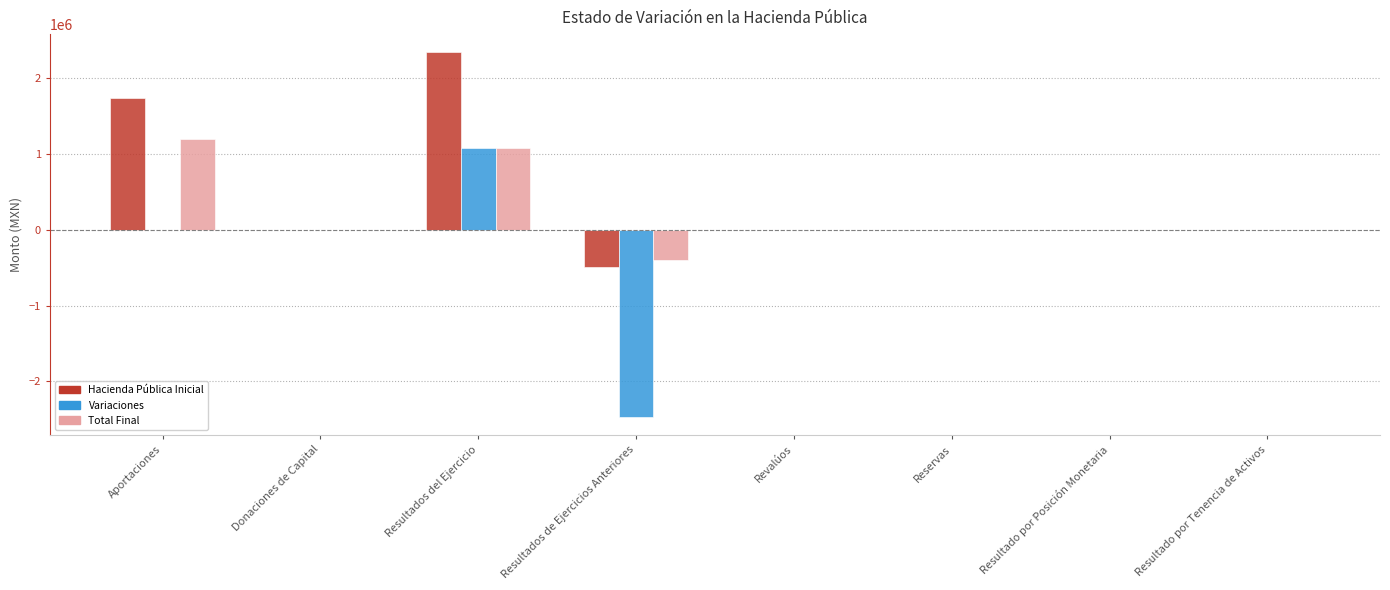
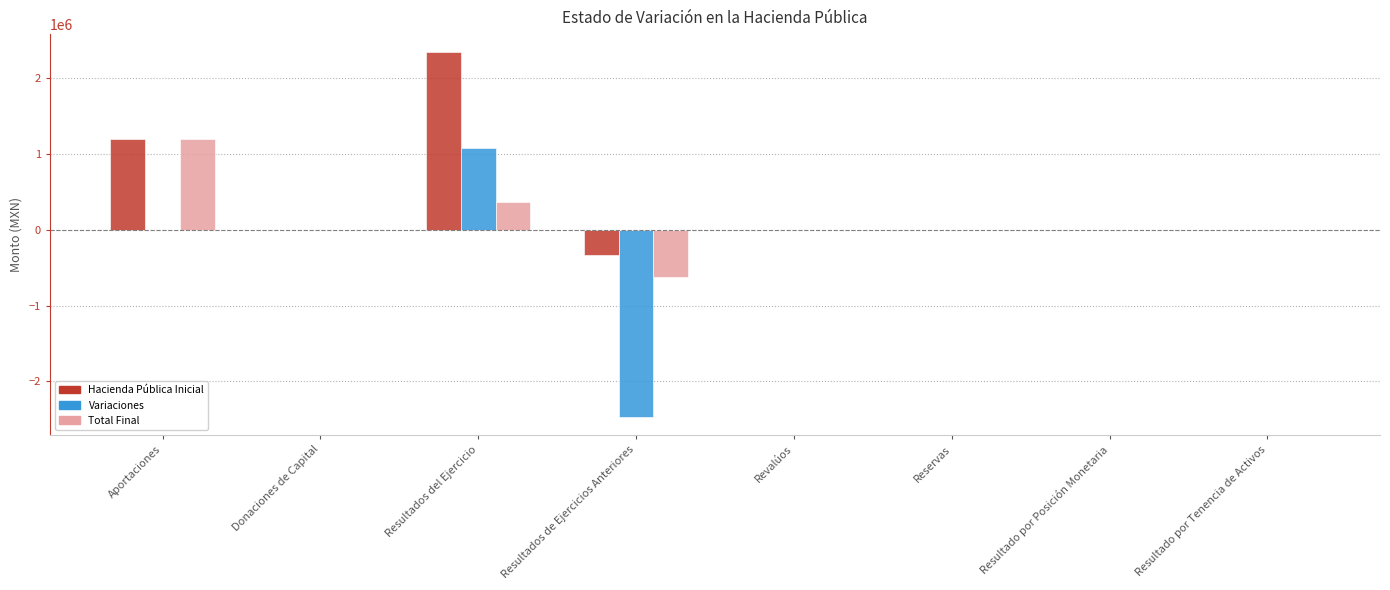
  {
    "Hacienda Pública Inicial": {
-     "Aportaciones": 1700000,
+     "Aportaciones": 1200000,
      "Donaciones de Capital": 0,
      "Resultados del Ejercicio": 2300000,
-     "Resultados de Ejercicios Anteriores": -500000,
+     "Resultados de Ejercicios Anteriores": -300000,
      "Revalúos": 0,
      "Reservas": 0,
      "Resultado por Posición Monetaria": 0,
      "Resultado por Tenencia de Activos": 0
    },
    "Variaciones": {
      "Aportaciones": 0,
      "Donaciones de Capital": 0,
      "Resultados del Ejercicio": 1100000,
      "Resultados de Ejercicios Anteriores": -2500000,
      "Revalúos": 0,
      "Reservas": 0,
      "Resultado por Posición Monetaria": 0,
      "Resultado por Tenencia de Activos": 0
    },
    "Total Final": {
      "Aportaciones": 1200000,
      "Donaciones de Capital": 0,
-     "Resultados del Ejercicio": 1100000,
-     "Resultados de Ejercicios Anteriores": -400000,
+     "Resultados del Ejercicio": 400000,
+     "Resultados de Ejercicios Anteriores": -600000,
      "Revalúos": 0,
      "Reservas": 0,
      "Resultado por Posición Monetaria": 0,
      "Resultado por Tenencia de Activos": 0
    }
  }
